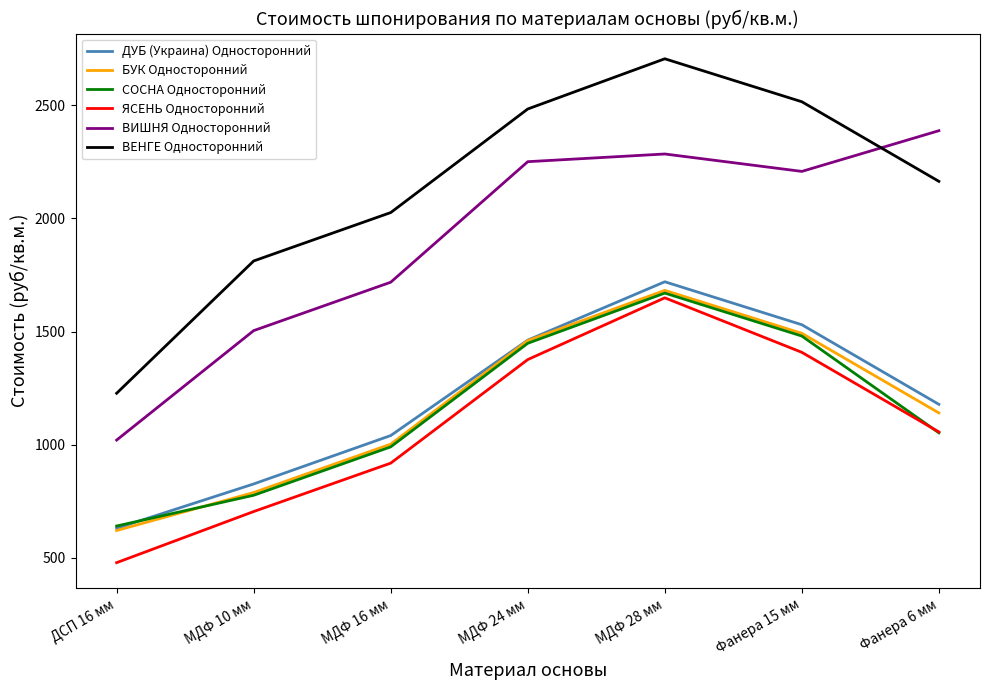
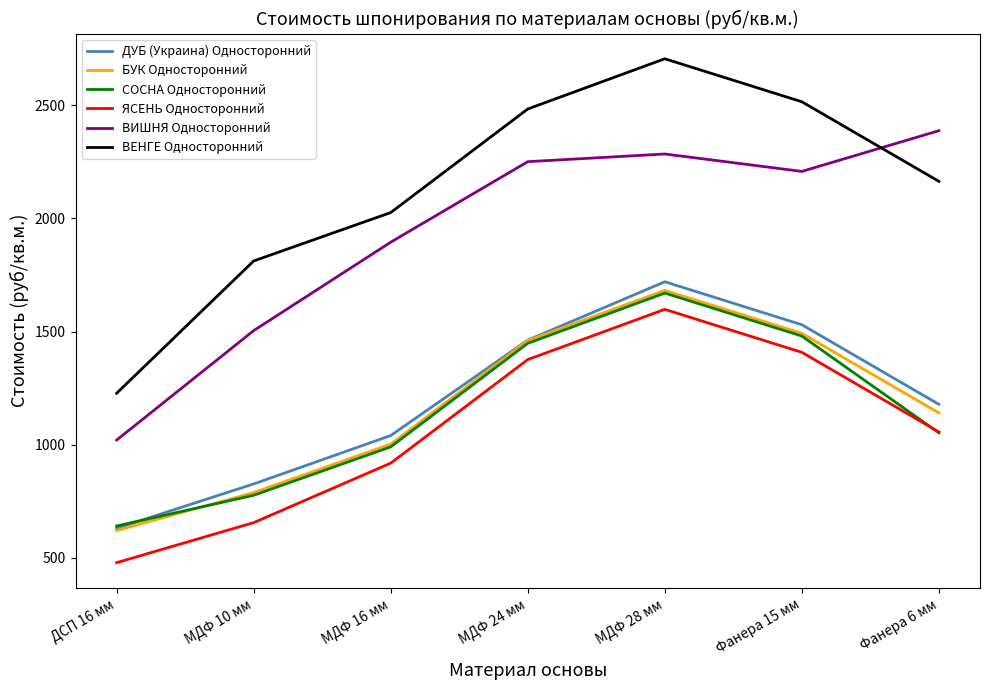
  {
    "ДУБ (Украина) Односторонний": {
      "МДФ 10 мм": 830,
      "МДФ 16 мм": 1040,
      "МДФ 28 мм": 1720,
      "Фанера 15 мм": 1530,
      "Фанера 6 мм": 1180
    },
    "БУК Односторонний": {
      "МДФ 10 мм": 790,
      "МДФ 16 мм": 1000,
      "МДФ 28 мм": 1680,
      "Фанера 15 мм": 1490,
      "Фанера 6 мм": 1140
    },
    "СОСНА Односторонний": {
      "МДФ 10 мм": 780,
      "МДФ 16 мм": 990,
      "МДФ 24 мм": 1450,
      "МДФ 28 мм": 1670,
      "Фанера 15 мм": 1480
    },
    "ЯСЕНЬ Односторонний": {
      "ДСП 16 мм": 480,
-     "МДФ 10 мм": 700,
+     "МДФ 10 мм": 660,
      "МДФ 16 мм": 920,
      "МДФ 24 мм": 1380,
-     "МДФ 28 мм": 1650,
+     "МДФ 28 мм": 1600,
      "Фанера 15 мм": 1410
    },
    "ВИШНЯ Односторонний": {
      "ДСП 16 мм": 1020,
      "МДФ 10 мм": 1500,
-     "МДФ 16 мм": 1720,
+     "МДФ 16 мм": 1900,
      "МДФ 24 мм": 2250,
      "МДФ 28 мм": 2290,
      "Фанера 15 мм": 2210,
      "Фанера 6 мм": 2390
    },
    "ВЕНГЕ Односторонний": {
      "ДСП 16 мм": 1230,
      "МДФ 10 мм": 1810,
      "МДФ 16 мм": 2030,
      "МДФ 24 мм": 2480,
      "МДФ 28 мм": 2710,
      "Фанера 15 мм": 2520,
      "Фанера 6 мм": 2160
    }
  }
